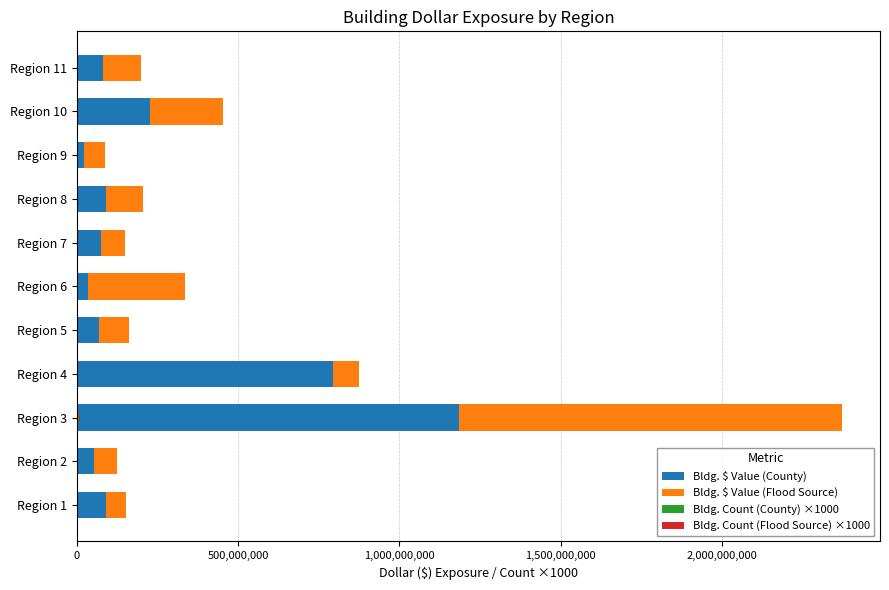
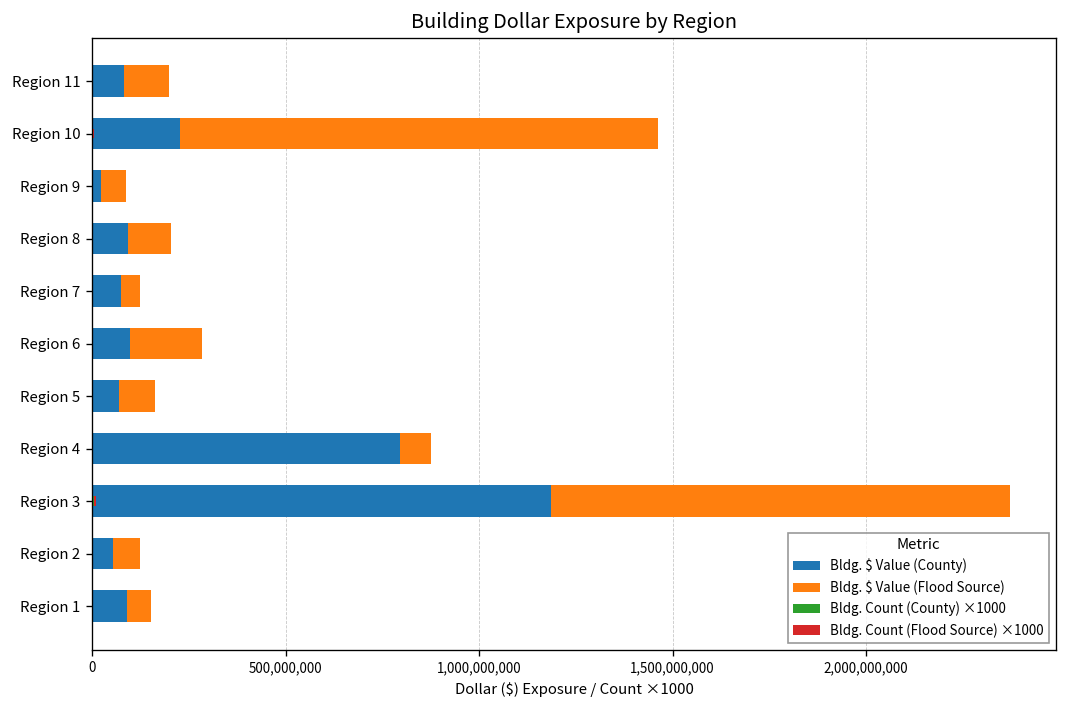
  {
    "Bldg. $ Value (County)": {
      "Region 11": "80,000,000",
      "Region 10": "230,000,000",
      "Region 9": "20,000,000",
      "Region 8": "90,000,000",
      "Region 7": "70,000,000",
-     "Region 6": "40,000,000",
+     "Region 6": "100,000,000",
      "Region 5": "70,000,000",
      "Region 4": "800,000,000",
      "Region 3": "1,190,000,000",
      "Region 2": "50,000,000",
      "Region 1": "90,000,000"
    },
    "Bldg. $ Value (Flood Source)": {
      "Region 11": "120,000,000",
-     "Region 10": "230,000,000",
+     "Region 10": "1,240,000,000",
      "Region 9": "60,000,000",
      "Region 8": "110,000,000",
-     "Region 7": "70,000,000",
-     "Region 6": "300,000,000",
+     "Region 7": "50,000,000",
+     "Region 6": "190,000,000",
      "Region 5": "90,000,000",
      "Region 4": "80,000,000",
      "Region 3": "1,190,000,000",
      "Region 2": "70,000,000",
      "Region 1": "60,000,000"
    }
  }
